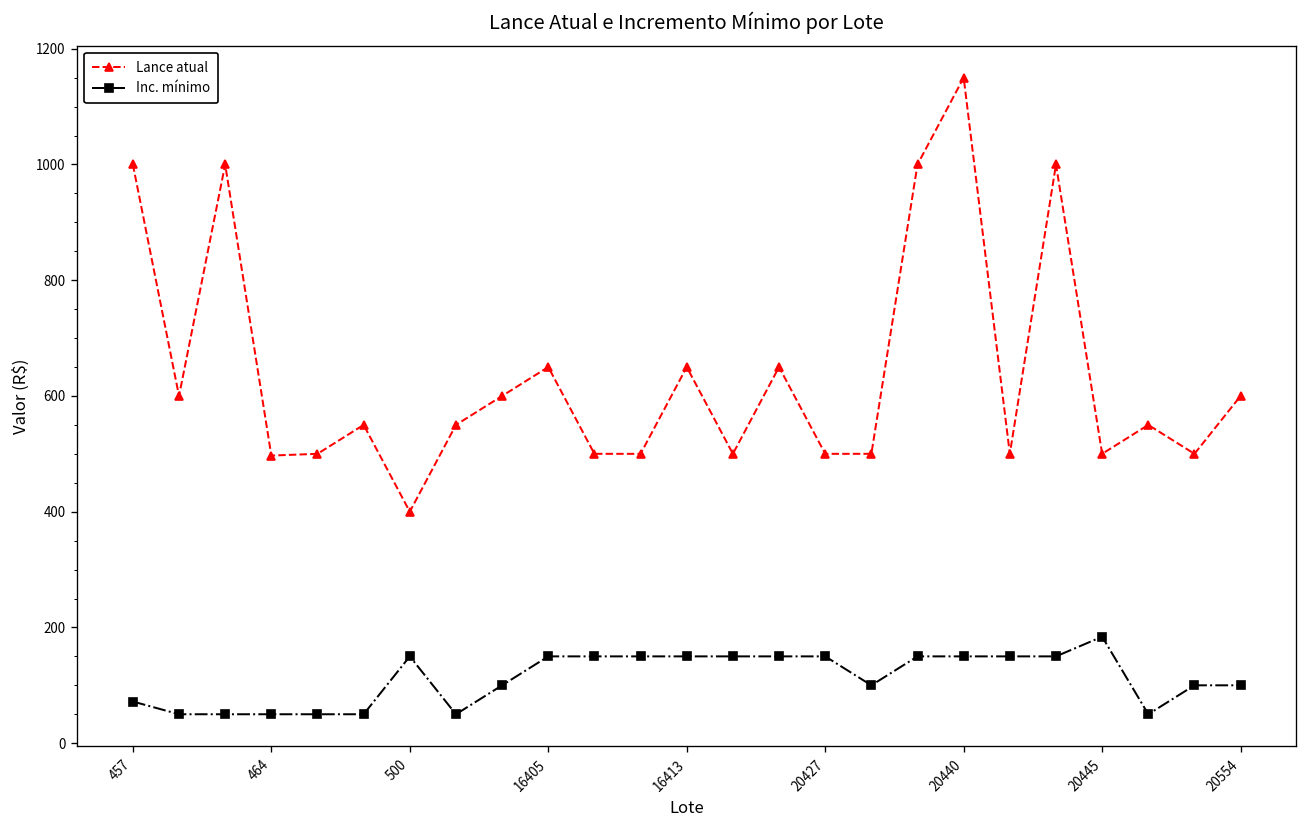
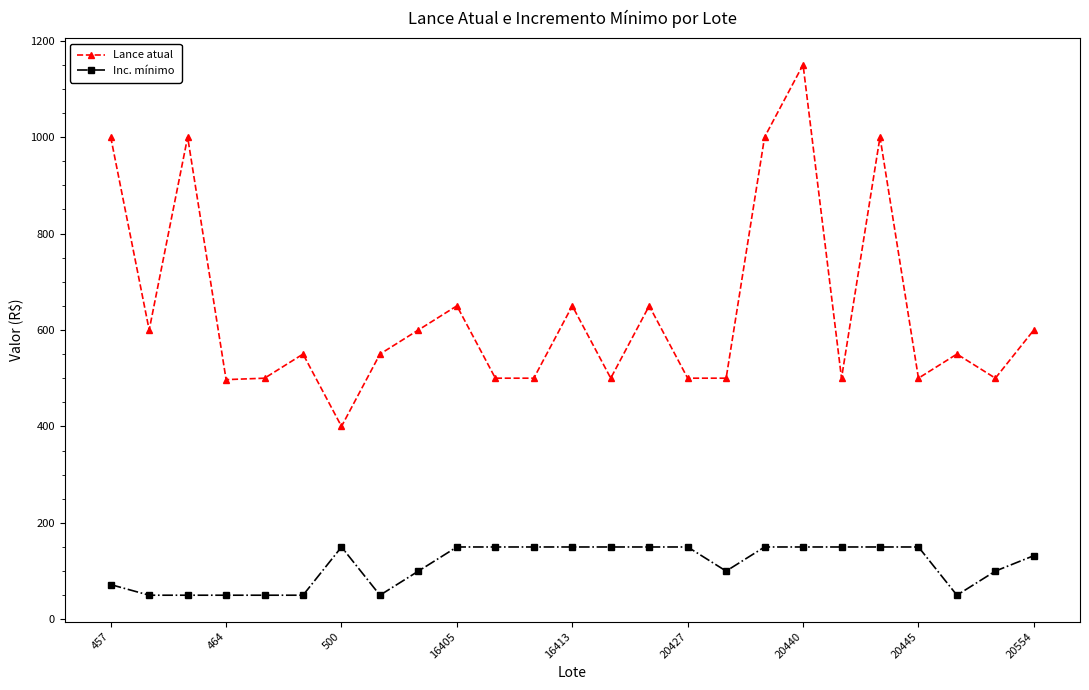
  {
    "Lance atual": {
      "457": 1000,
      "464": 500,
      "500": 400,
      "16405": 650,
      "16413": 650,
      "20427": 500,
      "20440": 1150,
      "20445": 500,
      "20554": 600
    },
    "Inc. mínimo": {
      "457": 70,
      "464": 50,
      "500": 150,
      "16405": 150,
      "16413": 150,
      "20427": 150,
      "20440": 150,
-     "20445": 180,
-     "20554": 100
+     "20445": 150,
+     "20554": 130
    }
  }
